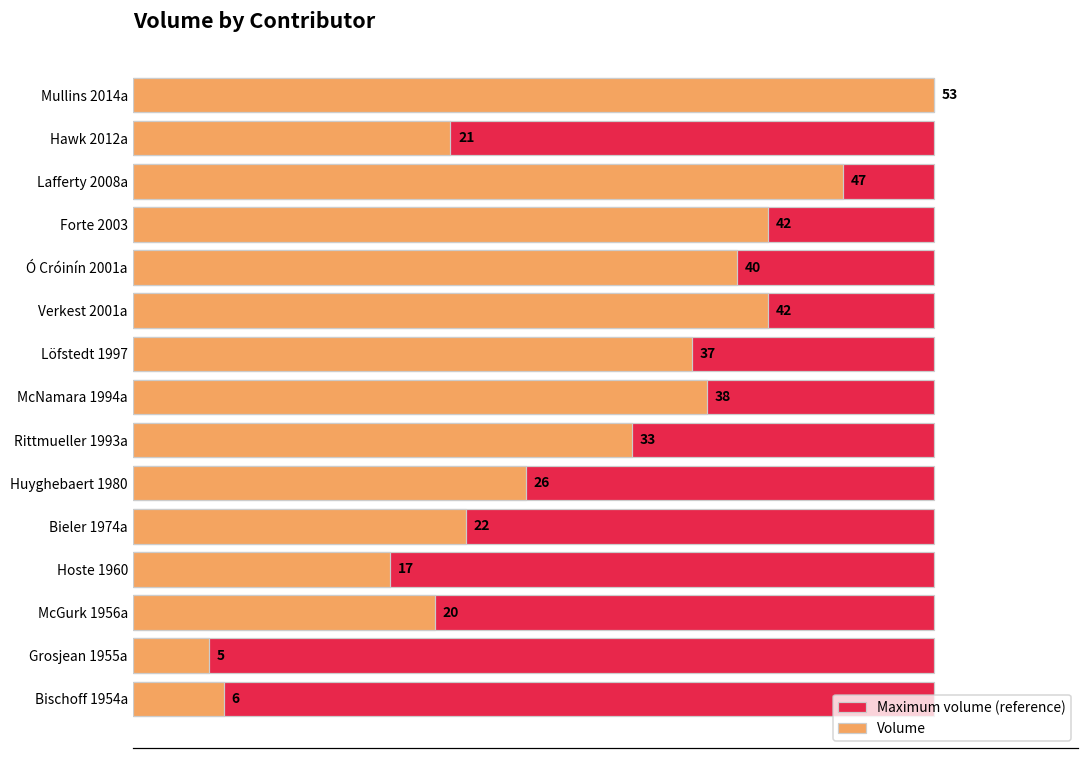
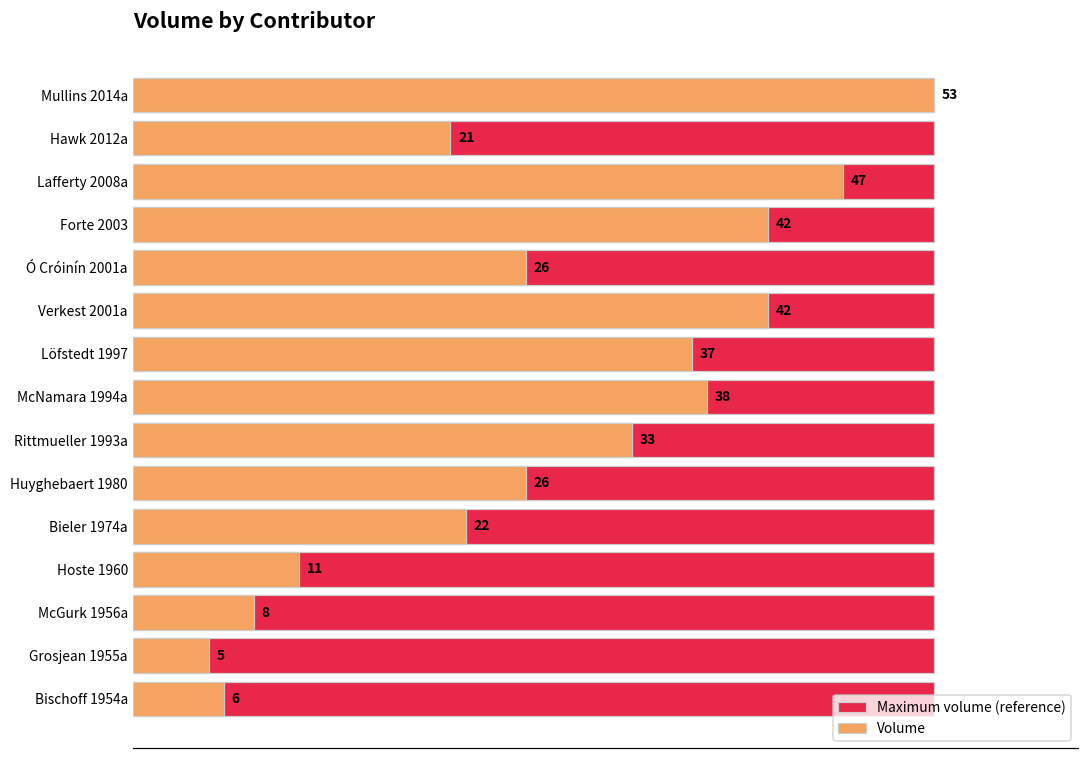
  {
    "Maximum volume (reference)": {
      "Mullins 2014a": 53
    },
    "Volume": {
      "Mullins 2014a": 53,
-     "Ó Cróinín 2001a": 40,
-     "Hoste 1960": 17,
-     "McGurk 1956a": 20
+     "Ó Cróinín 2001a": 26,
+     "Hoste 1960": 11,
+     "McGurk 1956a": 8
    }
  }
